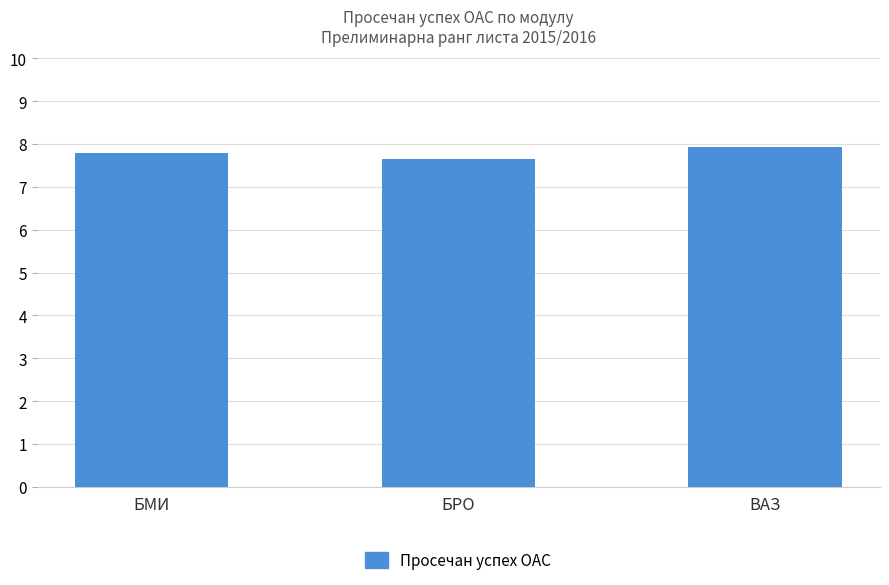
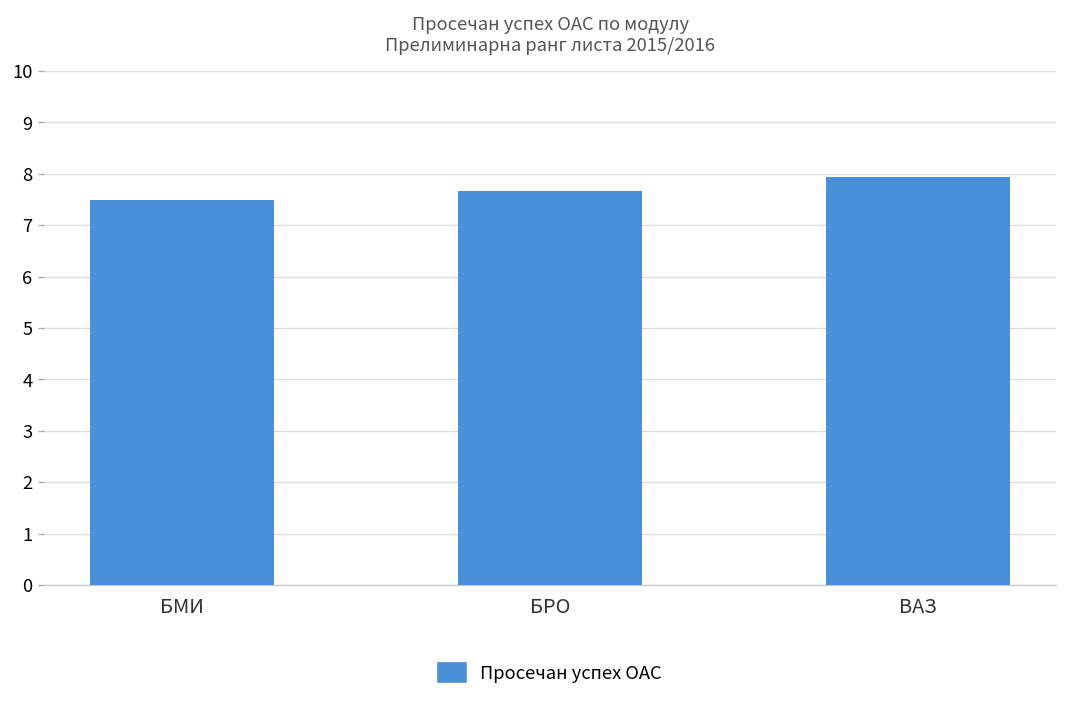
  {
-   "БМИ": 7.8,
+   "БМИ": 7.5,
    "БРО": 7.7,
    "ВАЗ": 7.9
  }
